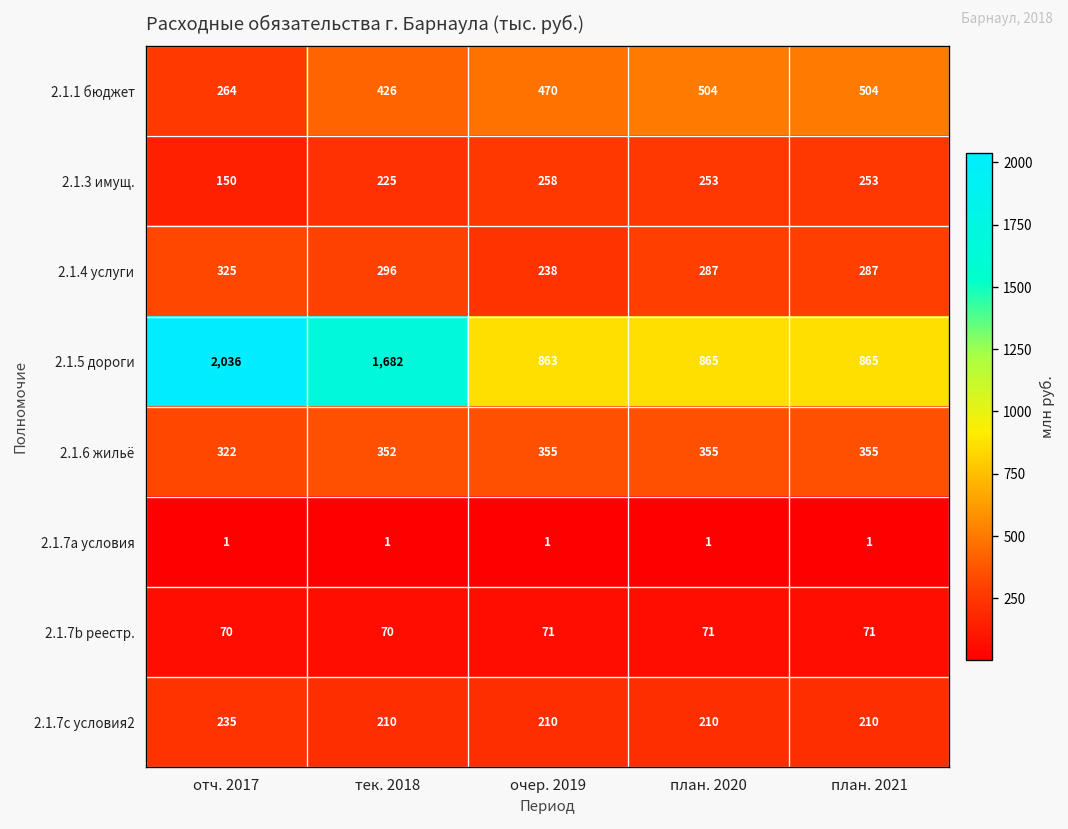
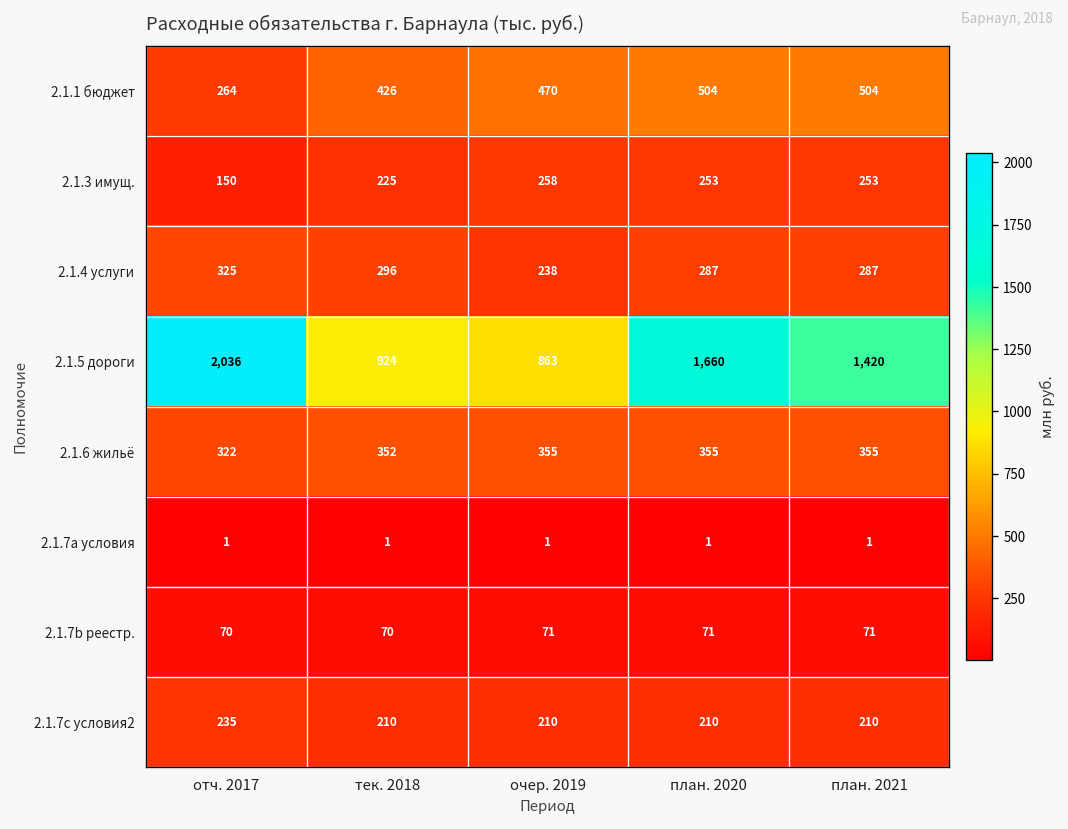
  {
    "2.1.1 бюджет": {
      "отч. 2017": "264",
      "тек. 2018": "426",
      "очер. 2019": "470",
      "план. 2020": "504",
      "план. 2021": "504"
    },
    "2.1.3 имущ.": {
      "отч. 2017": "150",
      "тек. 2018": "225",
      "очер. 2019": "258",
      "план. 2020": "253",
      "план. 2021": "253"
    },
    "2.1.4 услуги": {
      "отч. 2017": "325",
      "тек. 2018": "296",
      "очер. 2019": "238",
      "план. 2020": "287",
      "план. 2021": "287"
    },
    "2.1.5 дороги": {
      "отч. 2017": "2,036",
-     "тек. 2018": "1,682",
+     "тек. 2018": "924",
      "очер. 2019": "863",
-     "план. 2020": "865",
-     "план. 2021": "865"
+     "план. 2020": "1,660",
+     "план. 2021": "1,420"
    },
    "2.1.6 жильё": {
      "отч. 2017": "322",
      "тек. 2018": "352",
      "очер. 2019": "355",
      "план. 2020": "355",
      "план. 2021": "355"
    },
    "2.1.7a условия": {
      "отч. 2017": "1",
      "тек. 2018": "1",
      "очер. 2019": "1",
      "план. 2020": "1",
      "план. 2021": "1"
    },
    "2.1.7b реестр.": {
      "отч. 2017": "70",
      "тек. 2018": "70",
      "очер. 2019": "71",
      "план. 2020": "71",
      "план. 2021": "71"
    },
    "2.1.7c условия2": {
      "отч. 2017": "235",
      "тек. 2018": "210",
      "очер. 2019": "210",
      "план. 2020": "210",
      "план. 2021": "210"
    }
  }
